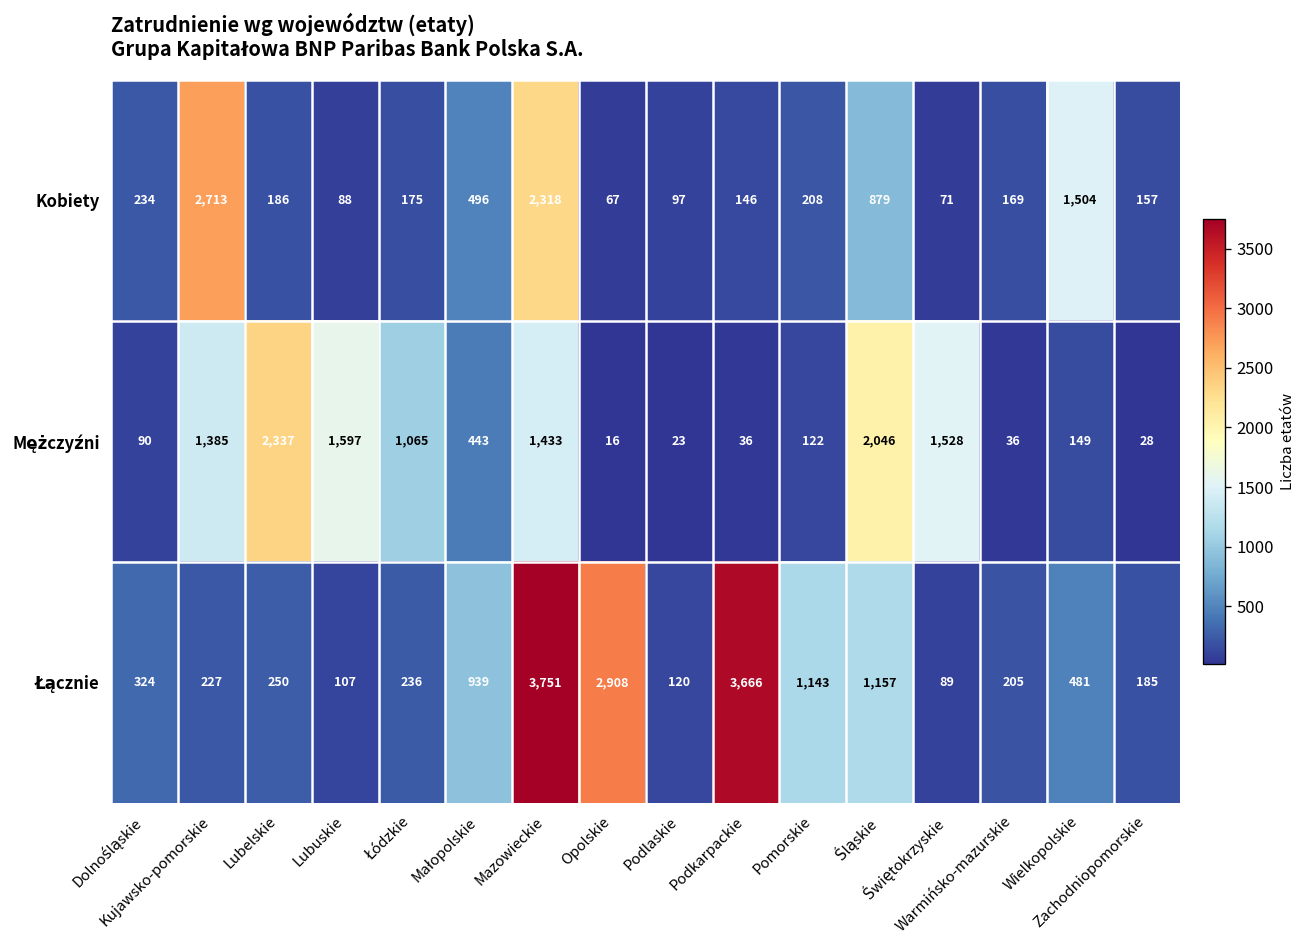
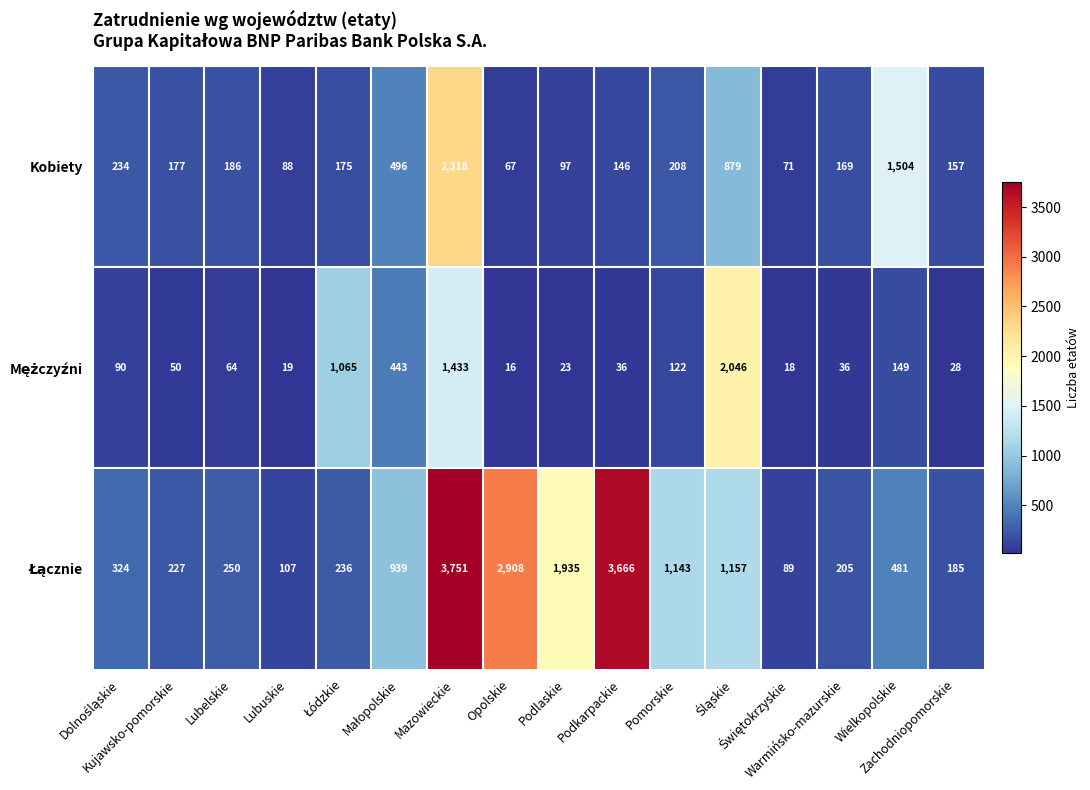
  {
    "Kobiety": {
      "Dolnośląskie": "234",
-     "Kujawsko-pomorskie": "2,713",
+     "Kujawsko-pomorskie": "177",
      "Lubelskie": "186",
      "Lubuskie": "88",
      "Łódzkie": "175",
      "Małopolskie": "496",
      "Mazowieckie": "2,318",
      "Opolskie": "67",
      "Podlaskie": "97",
      "Podkarpackie": "146",
      "Pomorskie": "208",
      "Śląskie": "879",
      "Świętokrzyskie": "71",
      "Warmińsko-mazurskie": "169",
      "Wielkopolskie": "1,504",
      "Zachodniopomorskie": "157"
    },
    "Mężczyźni": {
      "Dolnośląskie": "90",
-     "Kujawsko-pomorskie": "1,385",
-     "Lubelskie": "2,337",
-     "Lubuskie": "1,597",
+     "Kujawsko-pomorskie": "50",
+     "Lubelskie": "64",
+     "Lubuskie": "19",
      "Łódzkie": "1,065",
      "Małopolskie": "443",
      "Mazowieckie": "1,433",
      "Opolskie": "16",
      "Podlaskie": "23",
      "Podkarpackie": "36",
      "Pomorskie": "122",
      "Śląskie": "2,046",
-     "Świętokrzyskie": "1,528",
+     "Świętokrzyskie": "18",
      "Warmińsko-mazurskie": "36",
      "Wielkopolskie": "149",
      "Zachodniopomorskie": "28"
    },
    "Łącznie": {
      "Dolnośląskie": "324",
      "Kujawsko-pomorskie": "227",
      "Lubelskie": "250",
      "Lubuskie": "107",
      "Łódzkie": "236",
      "Małopolskie": "939",
      "Mazowieckie": "3,751",
      "Opolskie": "2,908",
-     "Podlaskie": "120",
+     "Podlaskie": "1,935",
      "Podkarpackie": "3,666",
      "Pomorskie": "1,143",
      "Śląskie": "1,157",
      "Świętokrzyskie": "89",
      "Warmińsko-mazurskie": "205",
      "Wielkopolskie": "481",
      "Zachodniopomorskie": "185"
    }
  }
